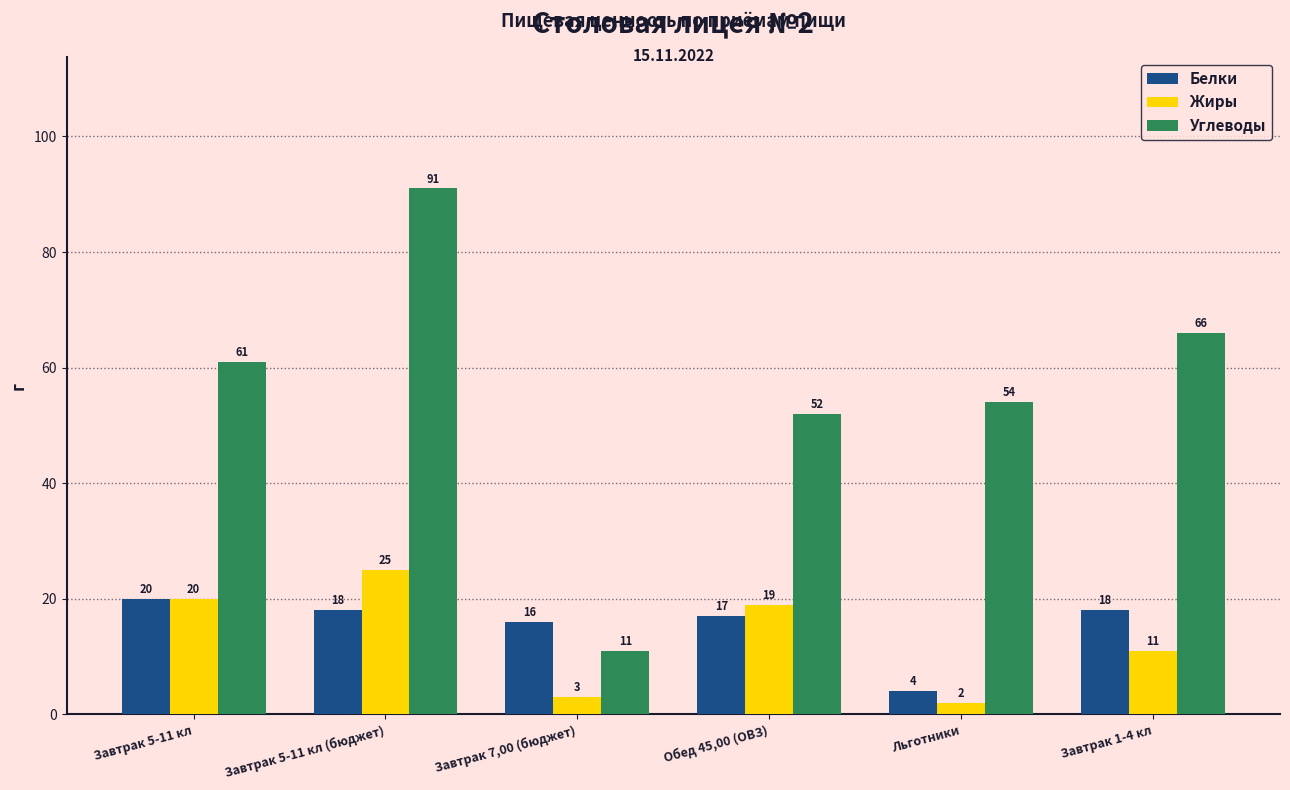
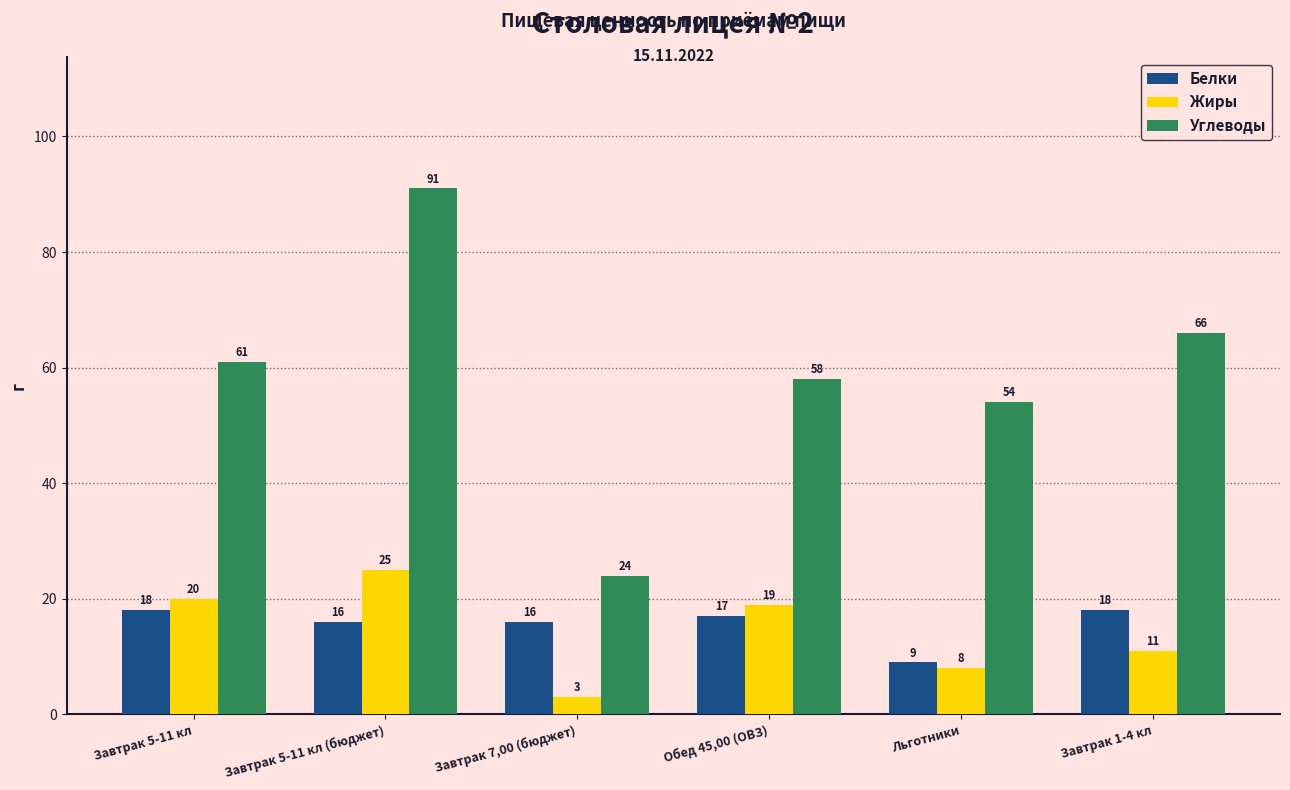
  {
    "Белки": {
-     "Завтрак 5-11 кл": 20,
-     "Завтрак 5-11 кл (бюджет)": 18,
+     "Завтрак 5-11 кл": 18,
+     "Завтрак 5-11 кл (бюджет)": 16,
      "Завтрак 7,00 (бюджет)": 16,
      "Обед 45,00 (ОВЗ)": 17,
-     "Льготники": 4,
+     "Льготники": 9,
      "Завтрак 1-4 кл": 18
    },
    "Жиры": {
      "Завтрак 5-11 кл": 20,
      "Завтрак 5-11 кл (бюджет)": 25,
      "Завтрак 7,00 (бюджет)": 3,
      "Обед 45,00 (ОВЗ)": 19,
-     "Льготники": 2,
+     "Льготники": 8,
      "Завтрак 1-4 кл": 11
    },
    "Углеводы": {
      "Завтрак 5-11 кл": 61,
      "Завтрак 5-11 кл (бюджет)": 91,
-     "Завтрак 7,00 (бюджет)": 11,
-     "Обед 45,00 (ОВЗ)": 52,
+     "Завтрак 7,00 (бюджет)": 24,
+     "Обед 45,00 (ОВЗ)": 58,
      "Льготники": 54,
      "Завтрак 1-4 кл": 66
    }
  }
